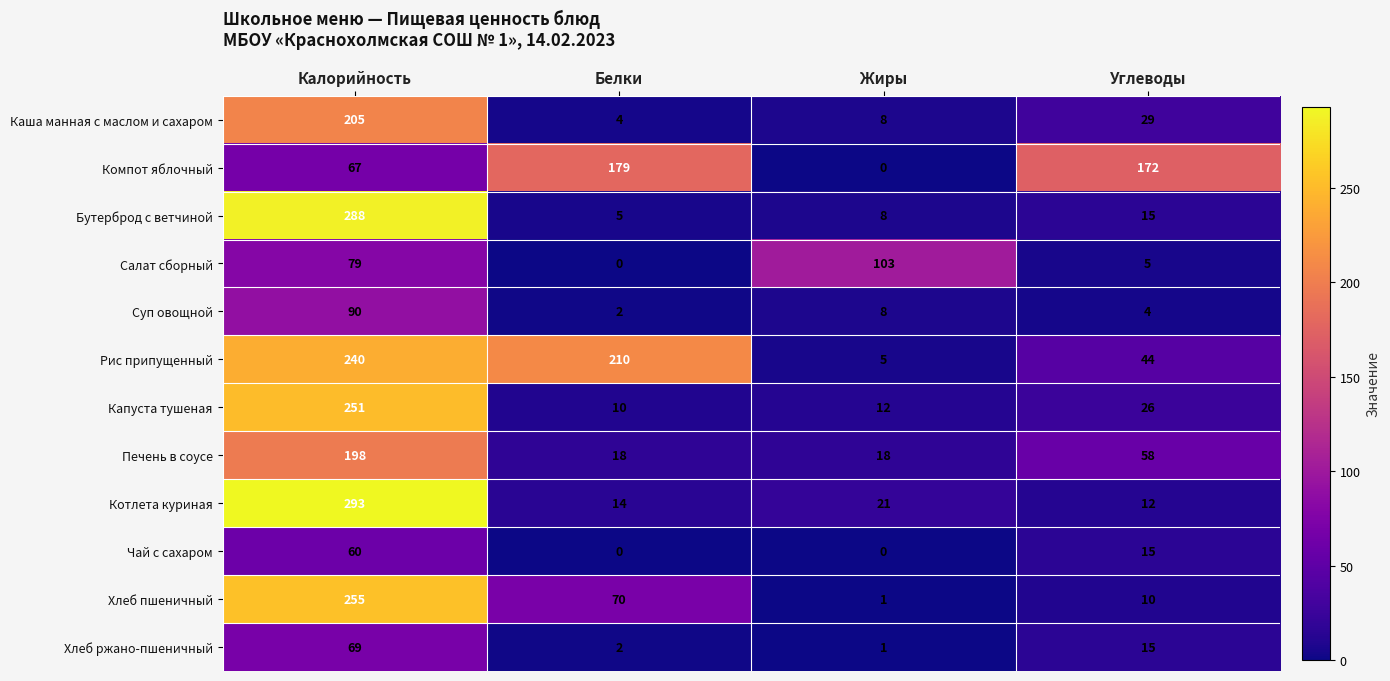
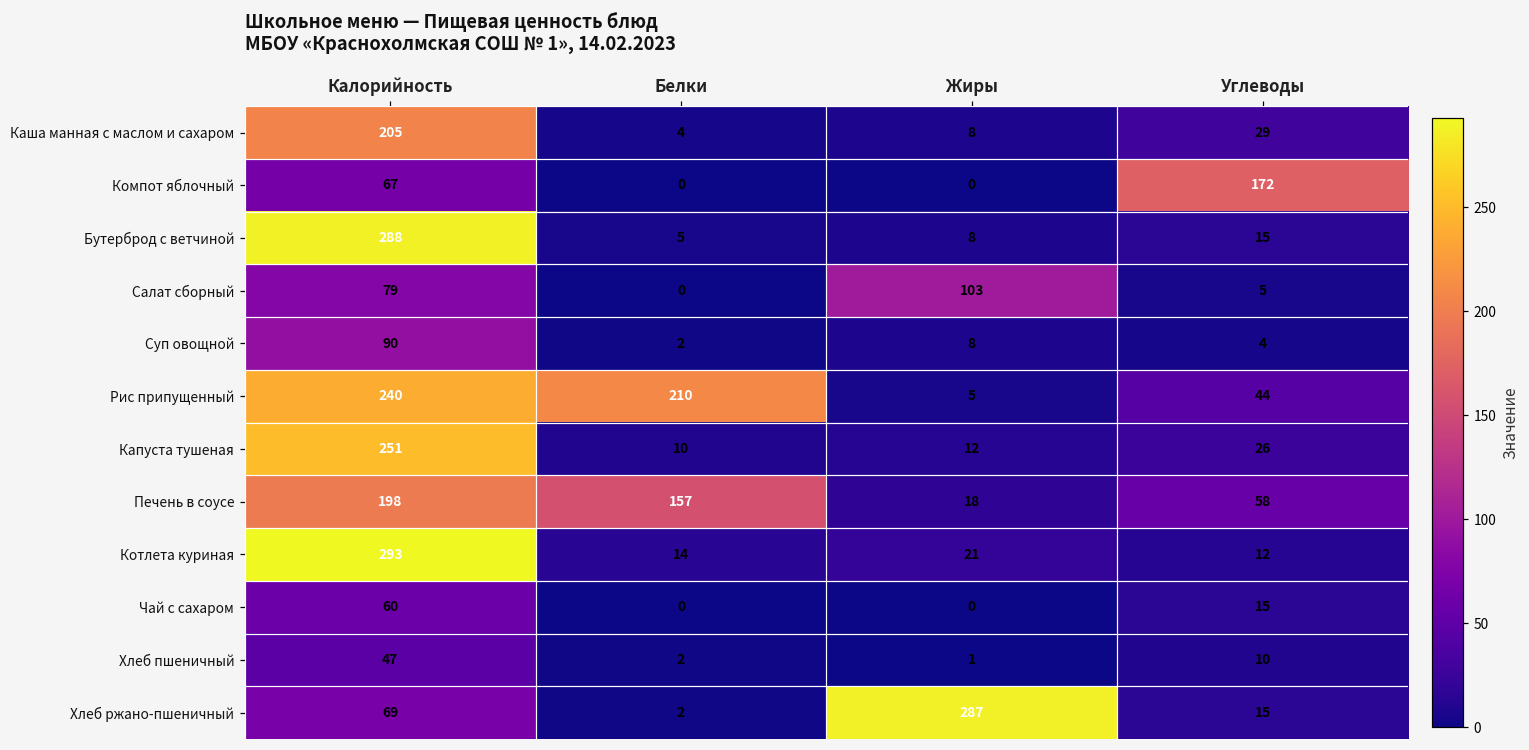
  {
    "Каша манная с маслом и сахаром": {
      "Калорийность": 205,
      "Белки": 4,
      "Жиры": 8,
      "Углеводы": 29
    },
    "Компот яблочный": {
      "Калорийность": 67,
-     "Белки": 179,
+     "Белки": 0,
      "Жиры": 0,
      "Углеводы": 172
    },
    "Бутерброд с ветчиной": {
      "Калорийность": 288,
      "Белки": 5,
      "Жиры": 8,
      "Углеводы": 15
    },
    "Салат сборный": {
      "Калорийность": 79,
      "Белки": 0,
      "Жиры": 103,
      "Углеводы": 5
    },
    "Суп овощной": {
      "Калорийность": 90,
      "Белки": 2,
      "Жиры": 8,
      "Углеводы": 4
    },
    "Рис припущенный": {
      "Калорийность": 240,
      "Белки": 210,
      "Жиры": 5,
      "Углеводы": 44
    },
    "Капуста тушеная": {
      "Калорийность": 251,
      "Белки": 10,
      "Жиры": 12,
      "Углеводы": 26
    },
    "Печень в соусе": {
      "Калорийность": 198,
-     "Белки": 18,
+     "Белки": 157,
      "Жиры": 18,
      "Углеводы": 58
    },
    "Котлета куриная": {
      "Калорийность": 293,
      "Белки": 14,
      "Жиры": 21,
      "Углеводы": 12
    },
    "Чай с сахаром": {
      "Калорийность": 60,
      "Белки": 0,
      "Жиры": 0,
      "Углеводы": 15
    },
    "Хлеб пшеничный": {
-     "Калорийность": 255,
-     "Белки": 70,
+     "Калорийность": 47,
+     "Белки": 2,
      "Жиры": 1,
      "Углеводы": 10
    },
    "Хлеб ржано-пшеничный": {
      "Калорийность": 69,
      "Белки": 2,
-     "Жиры": 1,
+     "Жиры": 287,
      "Углеводы": 15
    }
  }
